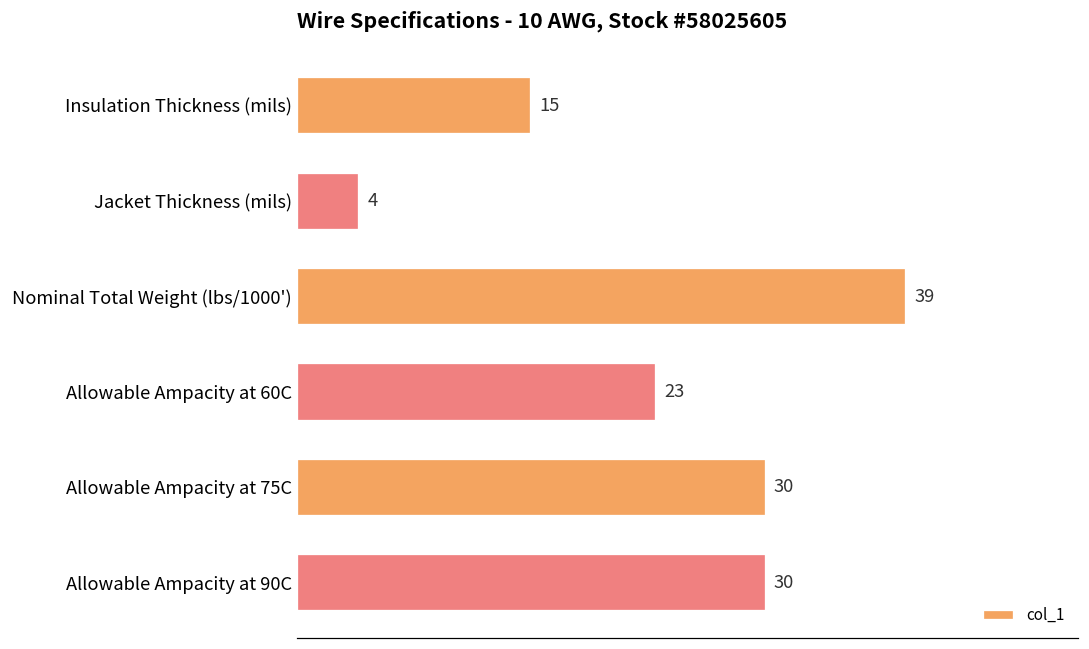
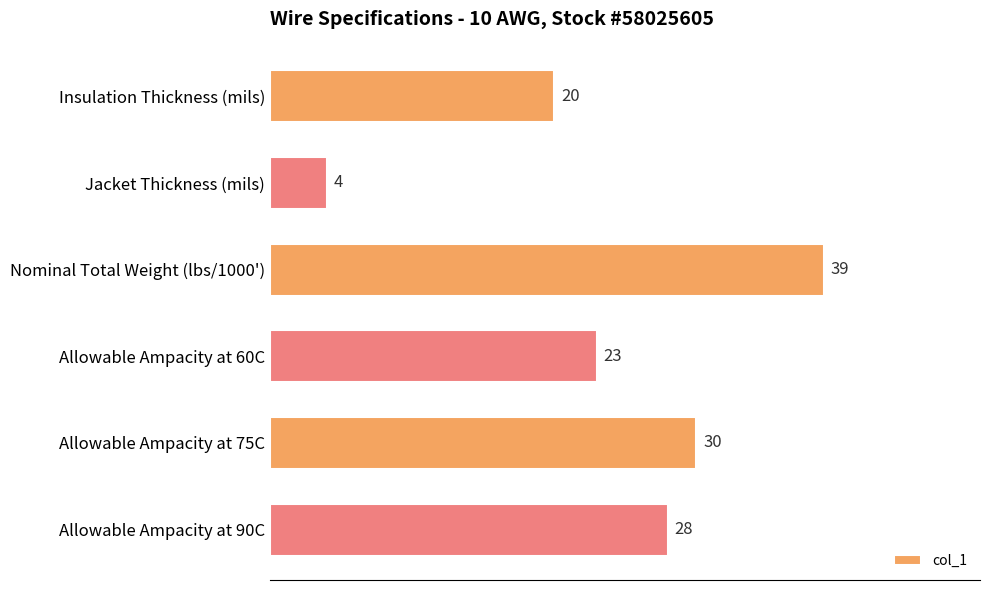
  {
-   "Insulation Thickness (mils)": 15,
+   "Insulation Thickness (mils)": 20,
    "Jacket Thickness (mils)": 4,
    "Nominal Total Weight (lbs/1000')": 39,
    "Allowable Ampacity at 60C": 23,
    "Allowable Ampacity at 75C": 30,
-   "Allowable Ampacity at 90C": 30
+   "Allowable Ampacity at 90C": 28
  }
